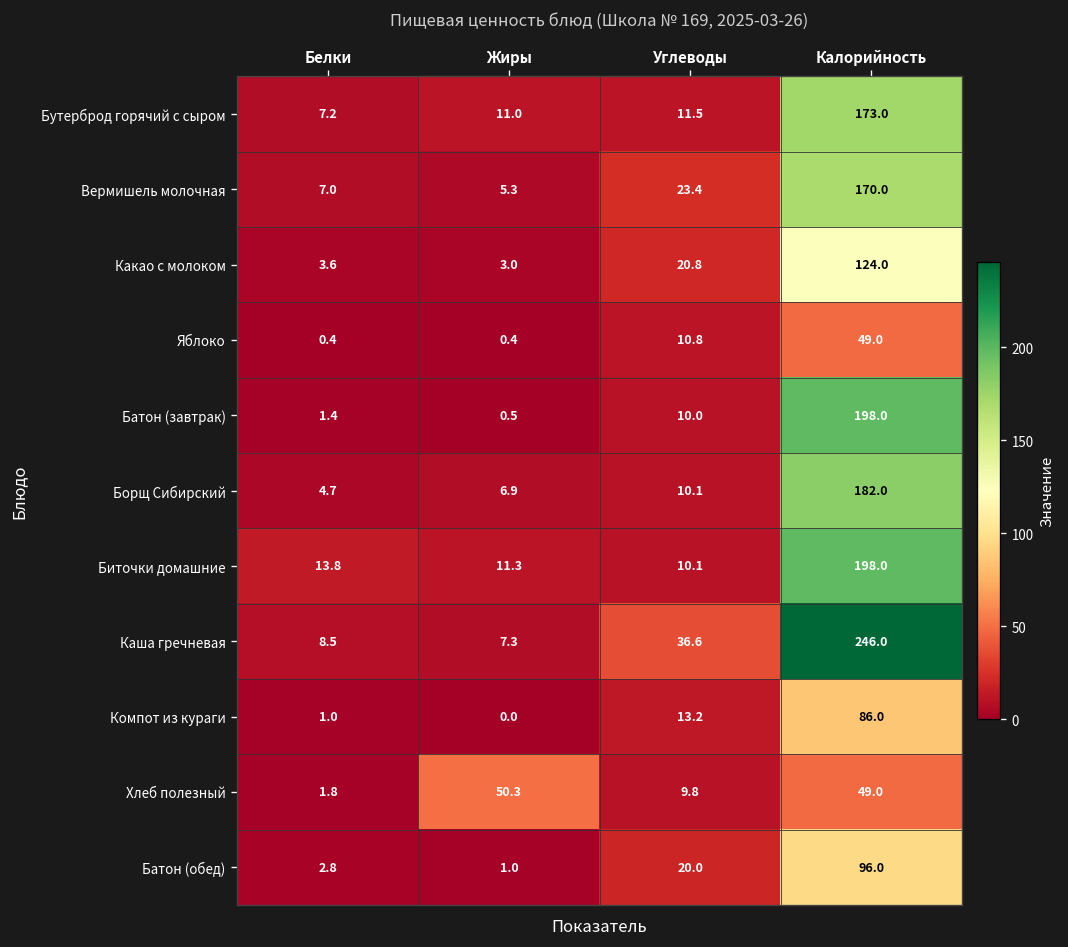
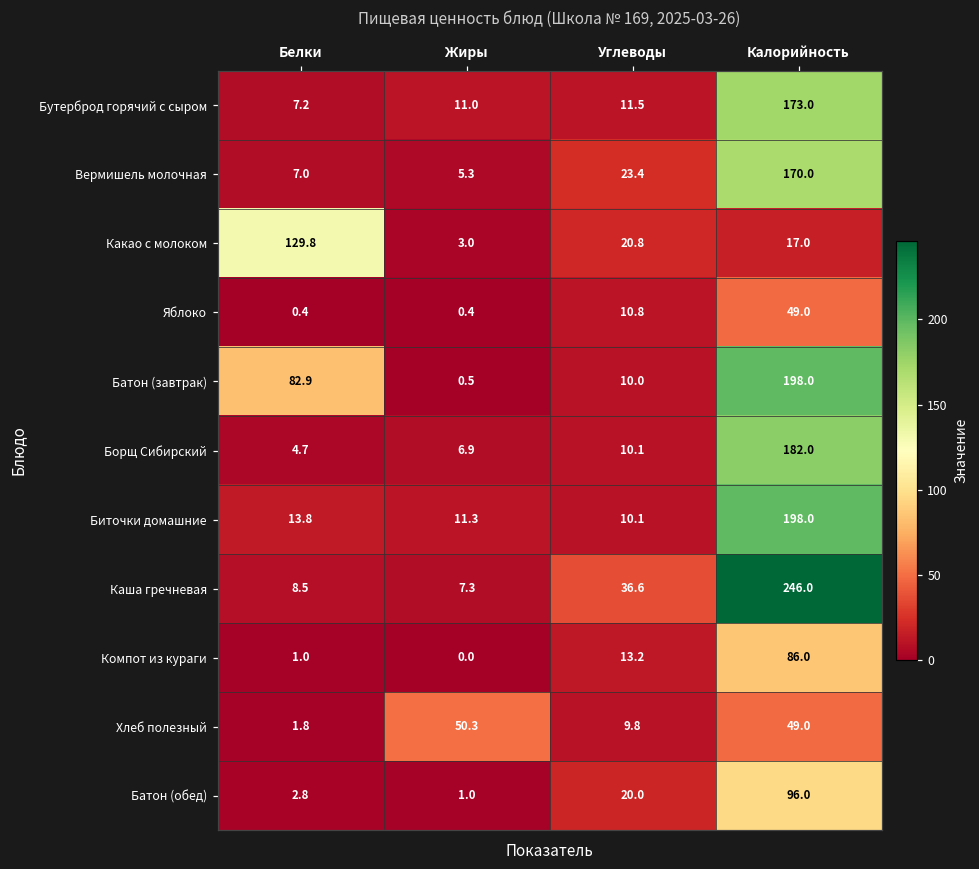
  {
    "Бутерброд горячий с сыром": {
      "Белки": 7.2,
      "Жиры": 11.0,
      "Углеводы": 11.5,
      "Калорийность": 173.0
    },
    "Вермишель молочная": {
      "Белки": 7.0,
      "Жиры": 5.3,
      "Углеводы": 23.4,
      "Калорийность": 170.0
    },
    "Какао с молоком": {
-     "Белки": 3.6,
+     "Белки": 129.8,
      "Жиры": 3.0,
      "Углеводы": 20.8,
-     "Калорийность": 124.0
+     "Калорийность": 17.0
    },
    "Яблоко": {
      "Белки": 0.4,
      "Жиры": 0.4,
      "Углеводы": 10.8,
      "Калорийность": 49.0
    },
    "Батон (завтрак)": {
-     "Белки": 1.4,
+     "Белки": 82.9,
      "Жиры": 0.5,
      "Углеводы": 10.0,
      "Калорийность": 198.0
    },
    "Борщ Сибирский": {
      "Белки": 4.7,
      "Жиры": 6.9,
      "Углеводы": 10.1,
      "Калорийность": 182.0
    },
    "Биточки домашние": {
      "Белки": 13.8,
      "Жиры": 11.3,
      "Углеводы": 10.1,
      "Калорийность": 198.0
    },
    "Каша гречневая": {
      "Белки": 8.5,
      "Жиры": 7.3,
      "Углеводы": 36.6,
      "Калорийность": 246.0
    },
    "Компот из кураги": {
      "Белки": 1.0,
      "Жиры": 0.0,
      "Углеводы": 13.2,
      "Калорийность": 86.0
    },
    "Хлеб полезный": {
      "Белки": 1.8,
      "Жиры": 50.3,
      "Углеводы": 9.8,
      "Калорийность": 49.0
    },
    "Батон (обед)": {
      "Белки": 2.8,
      "Жиры": 1.0,
      "Углеводы": 20.0,
      "Калорийность": 96.0
    }
  }
